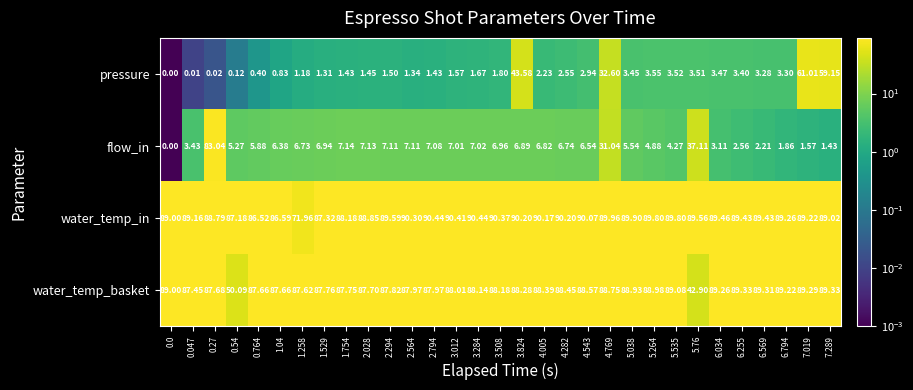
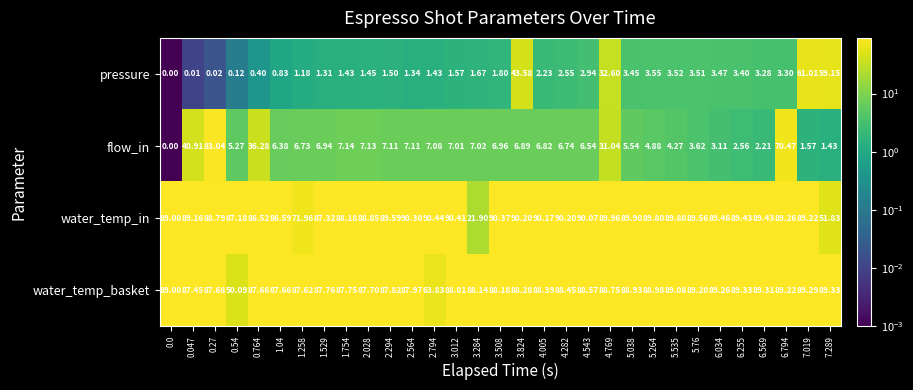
  {
    "pressure": {
      "0.0": 0.00,
      "0.047": 0.01,
      "0.27": 0.02,
      "0.54": 0.12,
      "0.764": 0.40,
      "1.04": 0.83,
      "1.258": 1.18,
      "1.529": 1.31,
      "1.754": 1.43,
      "2.028": 1.45,
      "2.294": 1.50,
      "2.564": 1.34,
      "2.794": 1.43,
      "3.012": 1.57,
      "3.284": 1.67,
      "3.508": 1.80,
      "3.824": 43.58,
      "4.005": 2.23,
      "4.282": 2.55,
      "4.543": 2.94,
      "4.769": 32.60,
      "5.038": 3.45,
      "5.264": 3.55,
      "5.535": 3.52,
      "5.76": 3.51,
      "6.034": 3.47,
      "6.255": 3.40,
      "6.569": 3.28,
      "6.794": 3.30,
      "7.019": 61.01,
      "7.289": 59.15
    },
    "flow_in": {
      "0.0": 0.00,
-     "0.047": 3.43,
+     "0.047": 40.91,
      "0.27": 83.04,
      "0.54": 5.27,
-     "0.764": 5.88,
+     "0.764": 36.28,
      "1.04": 6.38,
      "1.258": 6.73,
      "1.529": 6.94,
      "1.754": 7.14,
      "2.028": 7.13,
      "2.294": 7.11,
      "2.564": 7.11,
      "2.794": 7.08,
      "3.012": 7.01,
      "3.284": 7.02,
      "3.508": 6.96,
      "3.824": 6.89,
      "4.005": 6.82,
      "4.282": 6.74,
      "4.543": 6.54,
      "4.769": 31.04,
      "5.038": 5.54,
      "5.264": 4.88,
      "5.535": 4.27,
-     "5.76": 37.11,
+     "5.76": 3.62,
      "6.034": 3.11,
      "6.255": 2.56,
      "6.569": 2.21,
-     "6.794": 1.86,
+     "6.794": 70.47,
      "7.019": 1.57,
      "7.289": 1.43
    },
    "water_temp_in": {
      "0.0": 89.00,
      "0.047": 89.16,
      "0.27": 88.79,
      "0.54": 87.18,
      "0.764": 86.52,
      "1.04": 86.59,
      "1.258": 71.96,
      "1.529": 87.32,
      "1.754": 88.18,
      "2.028": 88.85,
      "2.294": 89.59,
      "2.564": 90.30,
      "2.794": 90.44,
      "3.012": 90.41,
-     "3.284": 90.44,
+     "3.284": 21.90,
      "3.508": 90.37,
      "3.824": 90.20,
      "4.005": 90.17,
      "4.282": 90.20,
      "4.543": 90.07,
      "4.769": 89.96,
      "5.038": 89.90,
      "5.264": 89.80,
      "5.535": 89.80,
      "5.76": 89.56,
      "6.034": 89.46,
      "6.255": 89.43,
      "6.569": 89.43,
      "6.794": 89.26,
      "7.019": 89.22,
-     "7.289": 89.02
+     "7.289": 51.83
    },
    "water_temp_basket": {
      "0.0": 89.00,
      "0.047": 87.45,
      "0.27": 87.68,
      "0.54": 50.09,
      "0.764": 87.66,
      "1.04": 87.66,
      "1.258": 87.62,
      "1.529": 87.76,
      "1.754": 87.75,
      "2.028": 87.70,
      "2.294": 87.82,
      "2.564": 87.97,
-     "2.794": 87.97,
+     "2.794": 63.83,
      "3.012": 88.01,
      "3.284": 88.14,
      "3.508": 88.18,
      "3.824": 88.28,
      "4.005": 88.39,
      "4.282": 88.45,
      "4.543": 88.57,
      "4.769": 88.75,
      "5.038": 88.93,
      "5.264": 88.98,
      "5.535": 89.08,
-     "5.76": 42.90,
+     "5.76": 89.20,
      "6.034": 89.26,
      "6.255": 89.33,
      "6.569": 89.31,
      "6.794": 89.22,
      "7.019": 89.29,
      "7.289": 89.33
    }
  }
